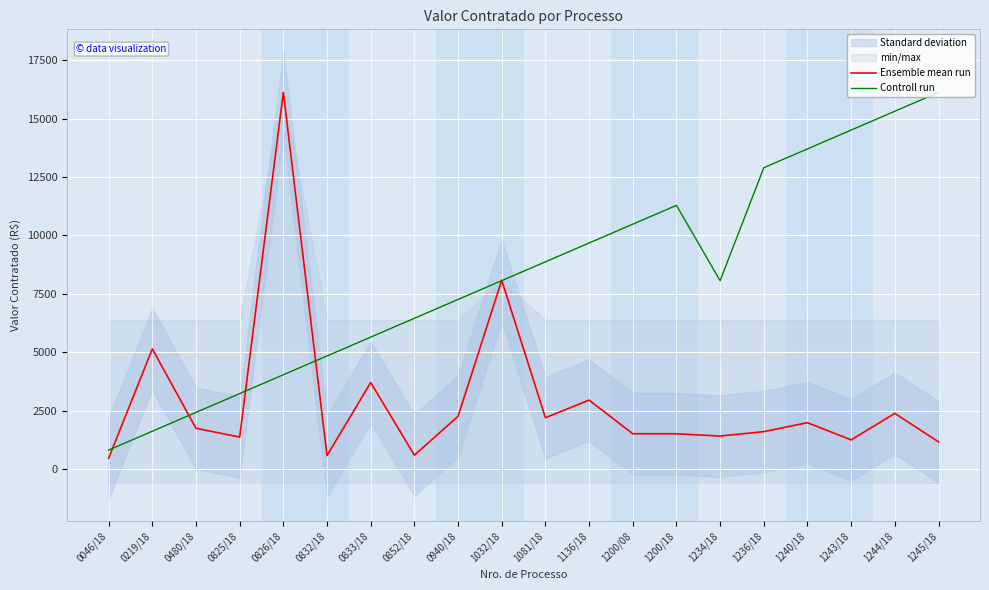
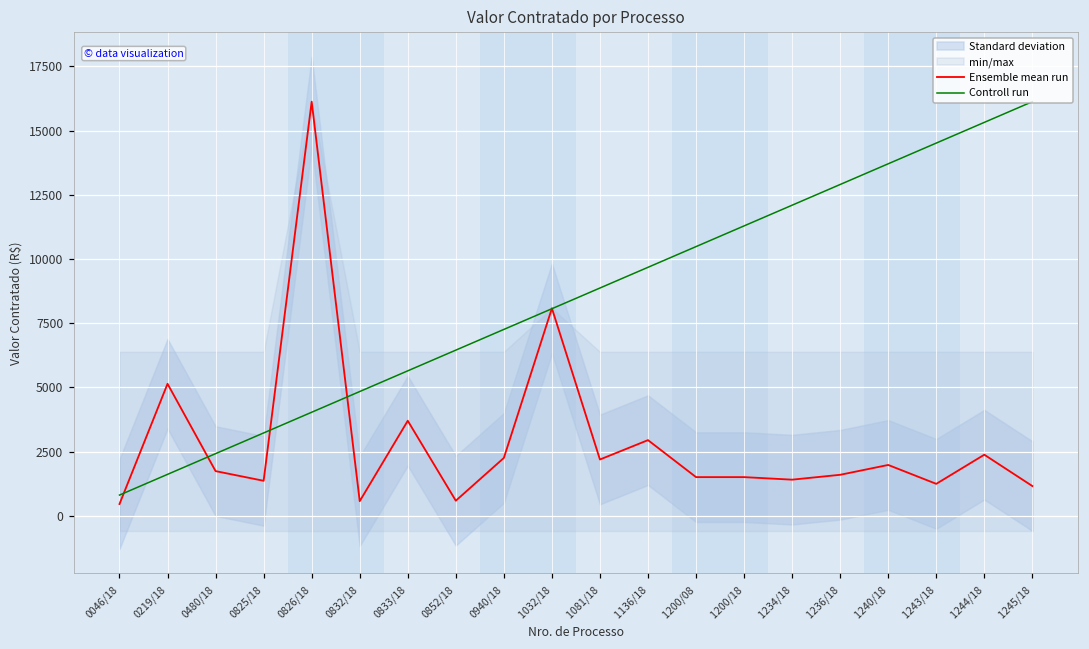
  {
    "Ensemble mean run": {
      "0046/18": 500,
      "0219/18": 5100,
      "0480/18": 1700,
      "0825/18": 1400,
      "0832/18": 600,
      "0833/18": 3700,
      "0852/18": 600,
      "0940/18": 2300,
      "1081/18": 2200,
      "1136/18": 2900,
      "1200/08": 1500,
      "1200/18": 1500,
      "1234/18": 1400,
      "1236/18": 1600,
      "1240/18": 2000,
      "1243/18": 1200,
      "1244/18": 2400,
      "1245/18": 1200
    },
    "Controll run": {
      "0046/18": 800,
      "0219/18": 1600,
      "0480/18": 2400,
      "0825/18": 3200,
      "0826/18": 4000,
      "0832/18": 4800,
      "0833/18": 5600,
      "0940/18": 7300,
      "1081/18": 8900,
      "1136/18": 9700,
      "1200/08": 10500,
      "1200/18": 11300,
-     "1234/18": 8100,
+     "1234/18": 12100,
      "1236/18": 12900,
      "1240/18": 13700,
      "1243/18": 14500,
      "1244/18": 15300
    }
  }
